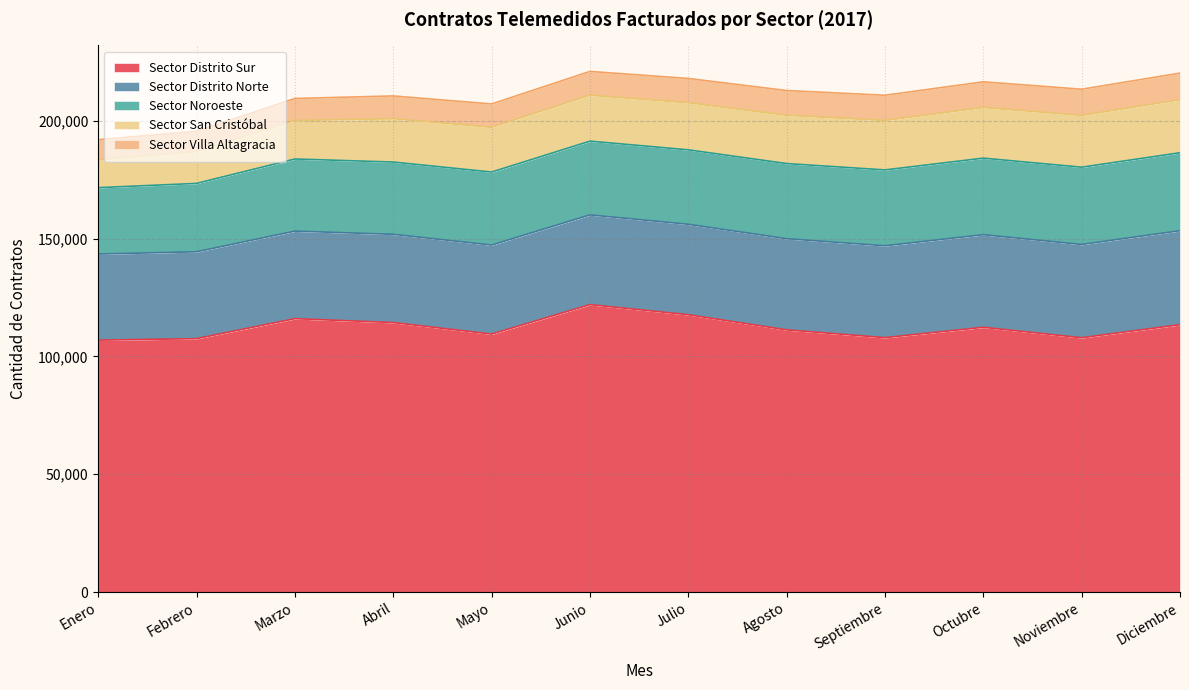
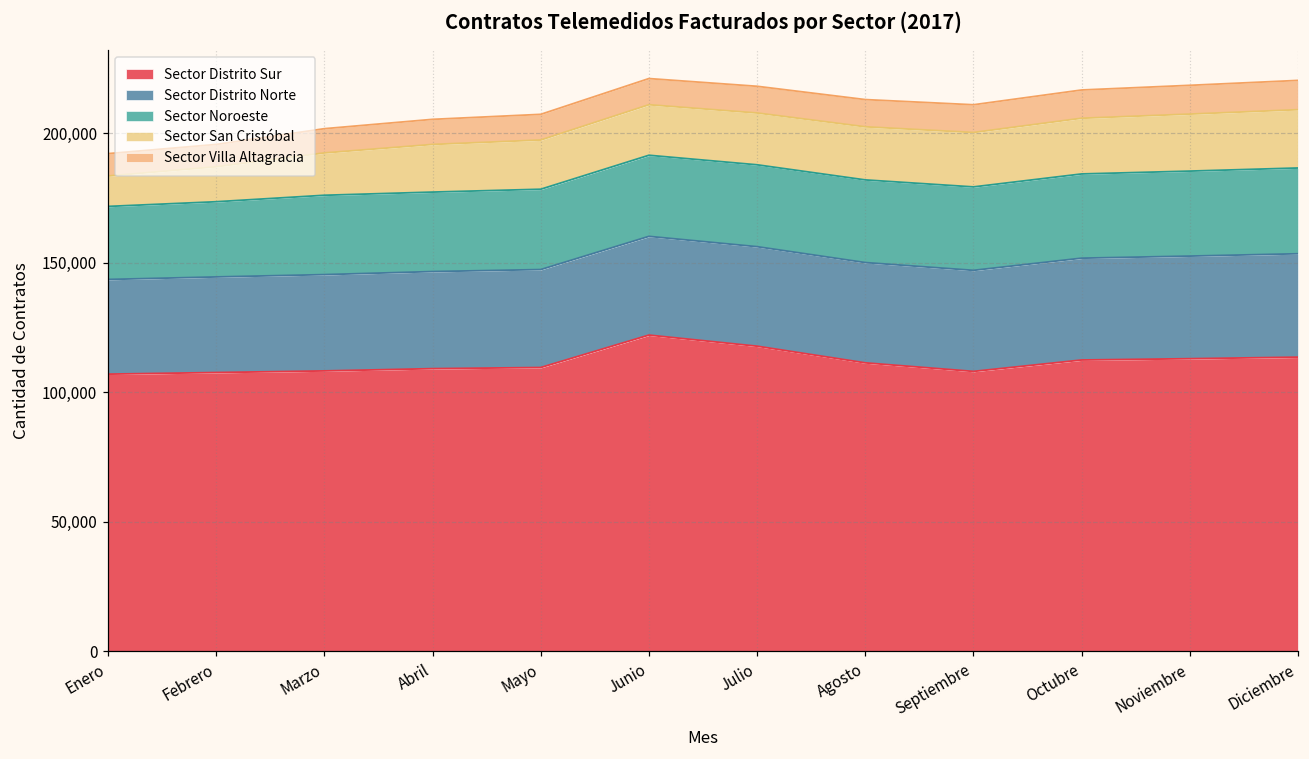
  {
    "Sector Distrito Sur": {
      "Enero": "107,000",
      "Febrero": "108,000",
-     "Marzo": "116,000",
-     "Abril": "114,000",
+     "Marzo": "108,000",
+     "Abril": "109,000",
      "Mayo": "110,000",
      "Junio": "122,000",
      "Julio": "118,000",
      "Agosto": "111,000",
      "Septiembre": "108,000",
      "Octubre": "112,000",
-     "Noviembre": "108,000",
+     "Noviembre": "113,000",
      "Diciembre": "114,000"
    }
  }
